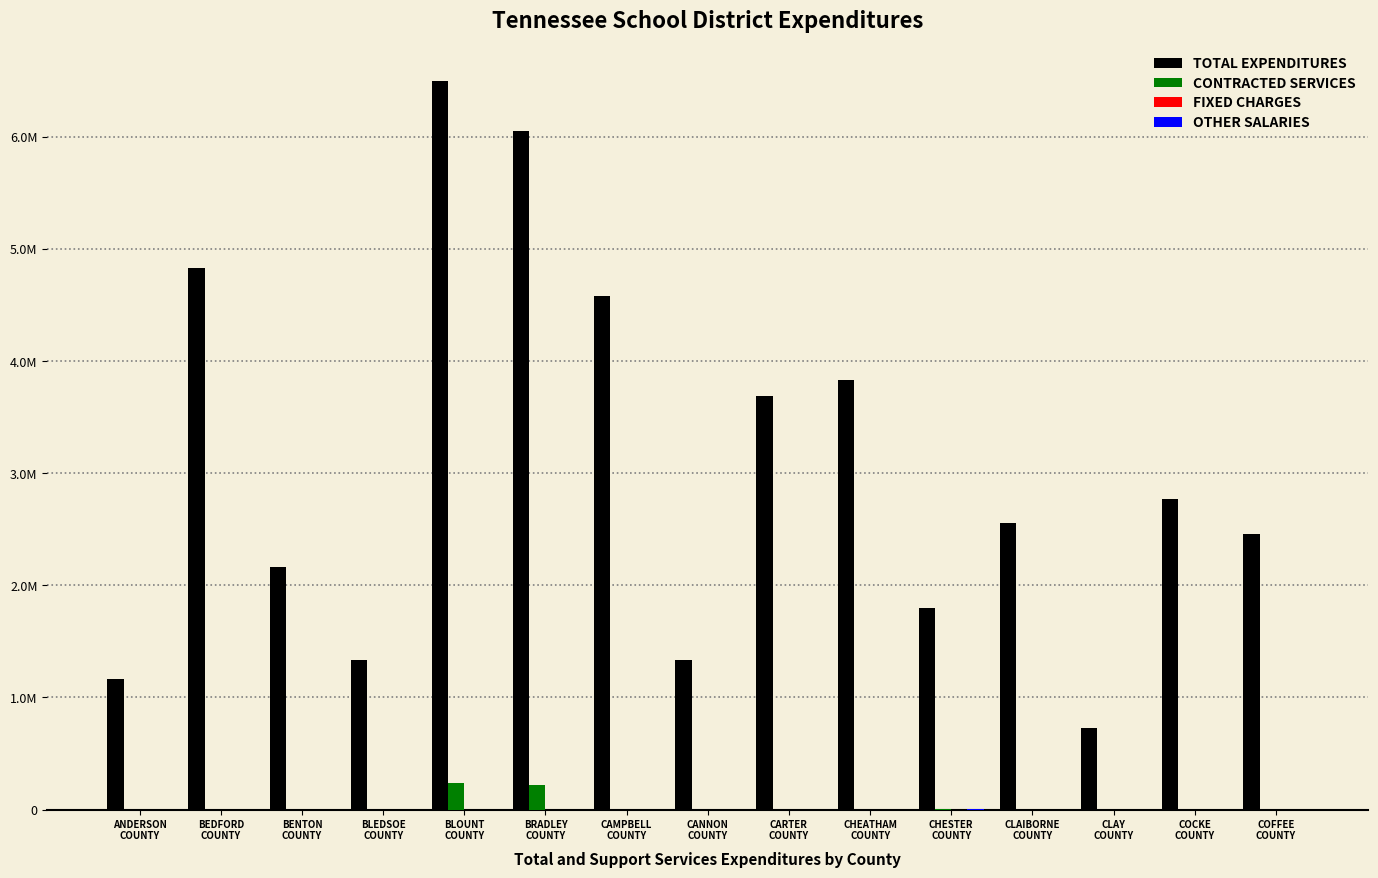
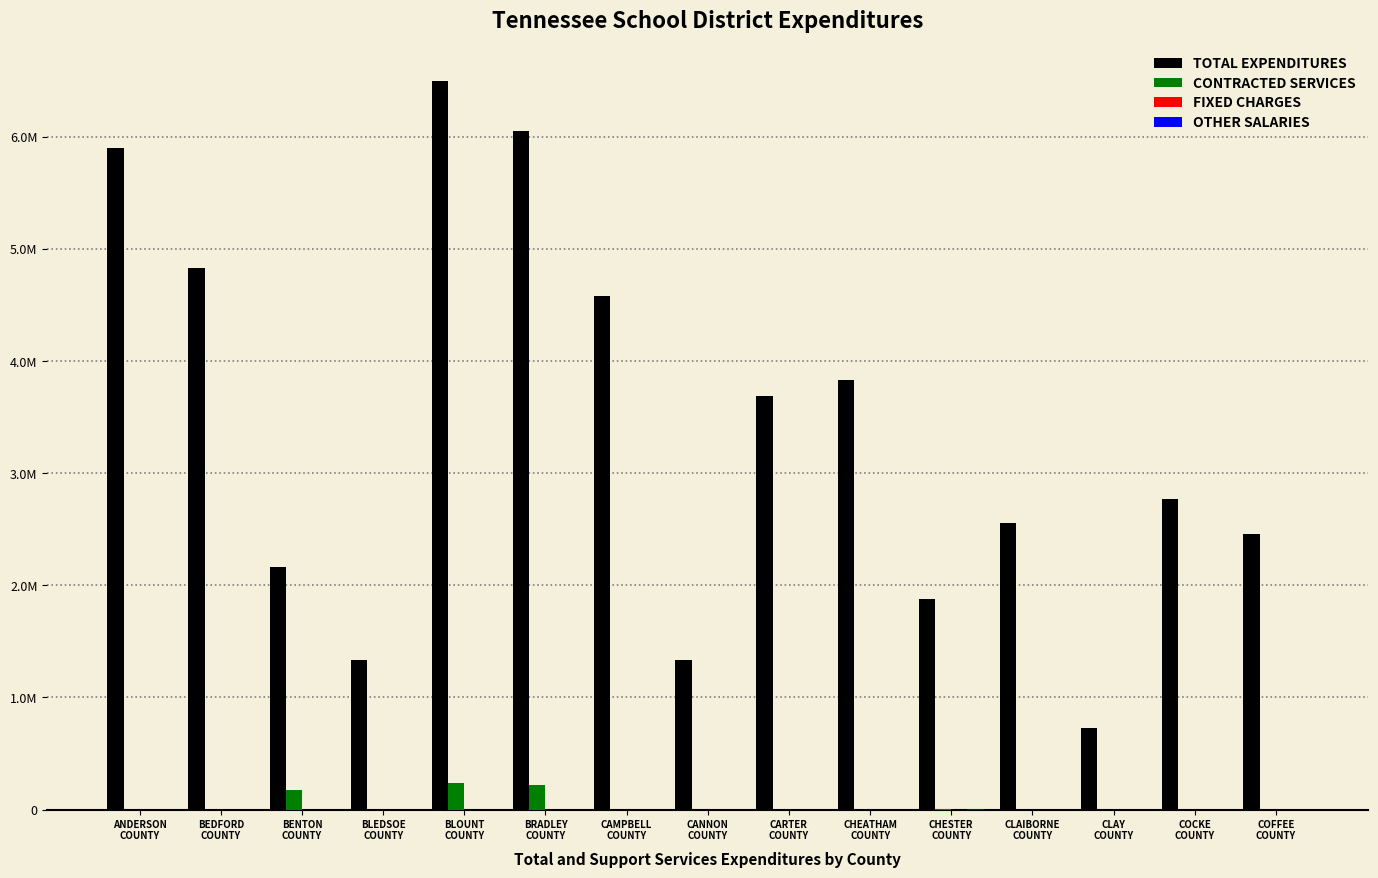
  {
    "TOTAL EXPENDITURES": {
-     "ANDERSON COUNTY": 1160000,
+     "ANDERSON COUNTY": 5910000,
      "BEDFORD COUNTY": 4840000,
      "BENTON COUNTY": 2170000,
      "BLEDSOE COUNTY": 1340000,
      "BLOUNT COUNTY": 6500000,
      "BRADLEY COUNTY": 6050000,
      "CAMPBELL COUNTY": 4580000,
      "CANNON COUNTY": 1330000,
      "CARTER COUNTY": 3690000,
      "CHEATHAM COUNTY": 3830000,
-     "CHESTER COUNTY": 1800000,
+     "CHESTER COUNTY": 1880000,
      "CLAIBORNE COUNTY": 2560000,
      "CLAY COUNTY": 720000,
      "COCKE COUNTY": 2770000,
      "COFFEE COUNTY": 2460000
    },
    "CONTRACTED SERVICES": {
      "ANDERSON COUNTY": 0,
      "BEDFORD COUNTY": 0,
-     "BENTON COUNTY": 0,
+     "BENTON COUNTY": 180000,
      "BLEDSOE COUNTY": 0,
      "BLOUNT COUNTY": 230000,
      "BRADLEY COUNTY": 220000,
      "CAMPBELL COUNTY": 0,
      "CANNON COUNTY": 0,
      "CARTER COUNTY": 0,
      "CHEATHAM COUNTY": 0,
      "CLAIBORNE COUNTY": 0,
      "CLAY COUNTY": 0,
      "COCKE COUNTY": 0,
      "COFFEE COUNTY": 0
    },
    "FIXED CHARGES": {
      "ANDERSON COUNTY": 0,
      "BEDFORD COUNTY": 0,
      "BENTON COUNTY": 0,
      "BLEDSOE COUNTY": 0,
      "BLOUNT COUNTY": 0,
      "BRADLEY COUNTY": 0,
      "CAMPBELL COUNTY": 0,
      "CANNON COUNTY": 0,
      "CARTER COUNTY": 0,
      "CHEATHAM COUNTY": 0,
      "CLAIBORNE COUNTY": 0,
      "CLAY COUNTY": 0,
      "COCKE COUNTY": 0,
      "COFFEE COUNTY": 0
    },
    "OTHER SALARIES": {
      "ANDERSON COUNTY": 0,
      "BEDFORD COUNTY": 0,
      "BENTON COUNTY": 0,
      "BLEDSOE COUNTY": 0,
      "BLOUNT COUNTY": 0,
      "BRADLEY COUNTY": 0,
      "CAMPBELL COUNTY": 0,
      "CANNON COUNTY": 0,
      "CARTER COUNTY": 0,
      "CHEATHAM COUNTY": 0,
      "CLAIBORNE COUNTY": 0,
      "CLAY COUNTY": 0,
      "COCKE COUNTY": 0,
      "COFFEE COUNTY": 0
    }
  }
